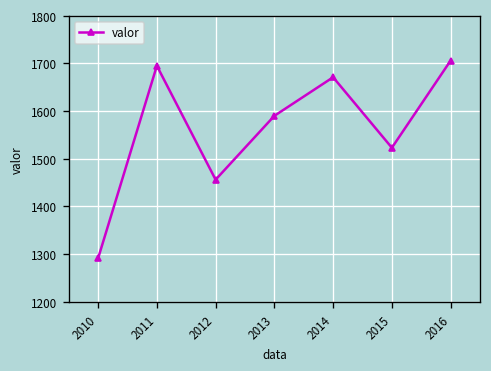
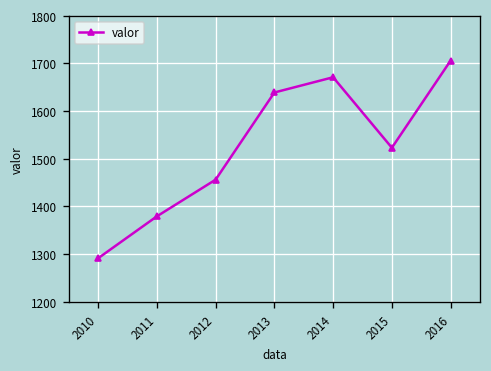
  {
    "2010": 1290,
-   "2011": 1700,
+   "2011": 1380,
    "2012": 1460,
-   "2013": 1590,
+   "2013": 1640,
    "2014": 1670,
    "2015": 1520,
    "2016": 1710
  }
